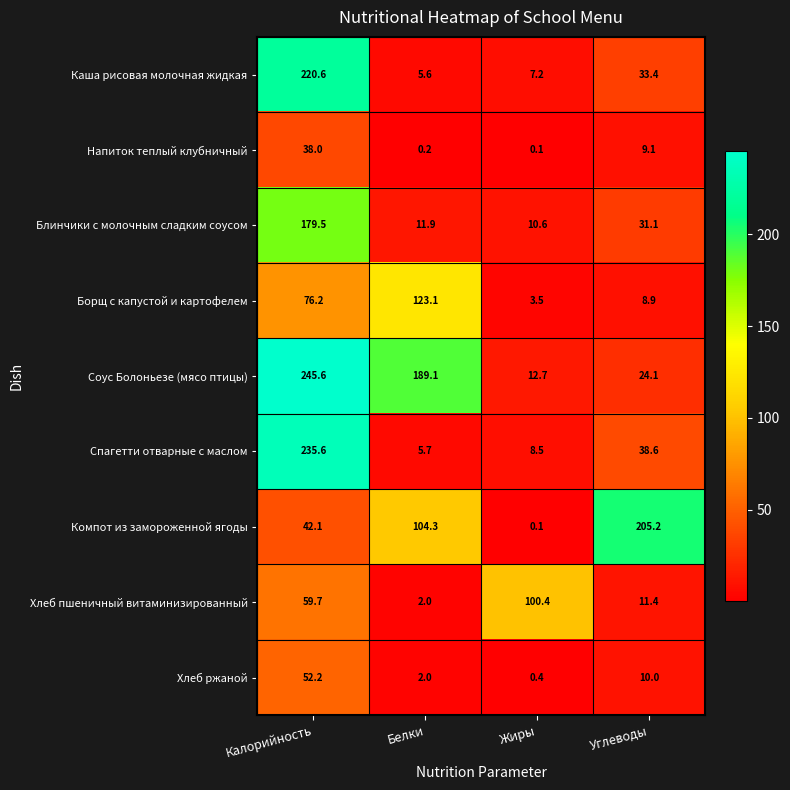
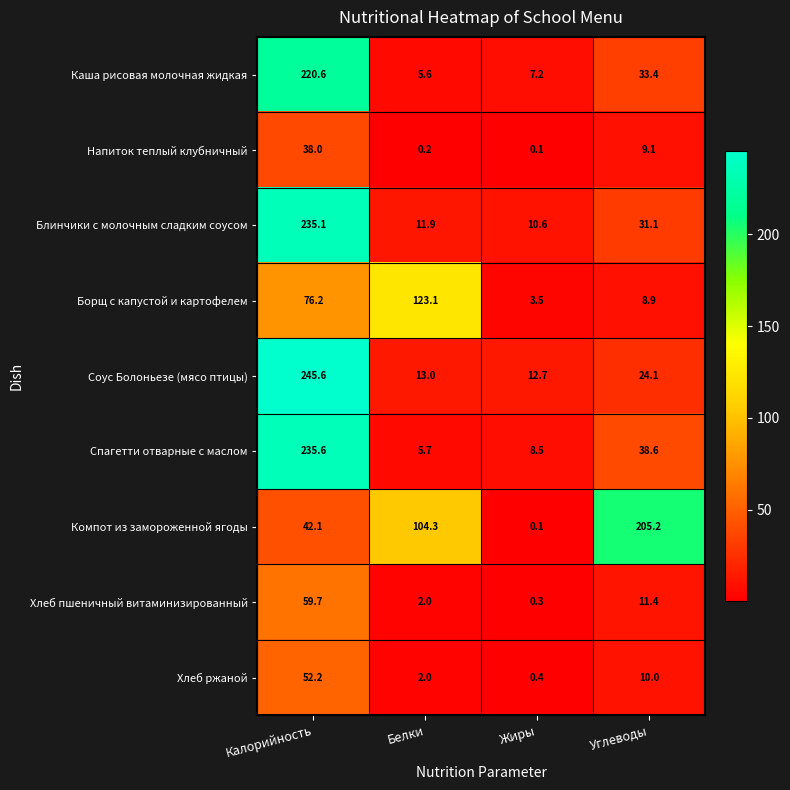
  {
    "Каша рисовая молочная жидкая": {
      "Калорийность": 220.6,
      "Белки": 5.6,
      "Жиры": 7.2,
      "Углеводы": 33.4
    },
    "Напиток теплый клубничный": {
      "Калорийность": 38.0,
      "Белки": 0.2,
      "Жиры": 0.1,
      "Углеводы": 9.1
    },
    "Блинчики с молочным сладким соусом": {
-     "Калорийность": 179.5,
+     "Калорийность": 235.1,
      "Белки": 11.9,
      "Жиры": 10.6,
      "Углеводы": 31.1
    },
    "Борщ с капустой и картофелем": {
      "Калорийность": 76.2,
      "Белки": 123.1,
      "Жиры": 3.5,
      "Углеводы": 8.9
    },
    "Соус Болоньезе (мясо птицы)": {
      "Калорийность": 245.6,
-     "Белки": 189.1,
+     "Белки": 13.0,
      "Жиры": 12.7,
      "Углеводы": 24.1
    },
    "Спагетти отварные с маслом": {
      "Калорийность": 235.6,
      "Белки": 5.7,
      "Жиры": 8.5,
      "Углеводы": 38.6
    },
    "Компот из замороженной ягоды": {
      "Калорийность": 42.1,
      "Белки": 104.3,
      "Жиры": 0.1,
      "Углеводы": 205.2
    },
    "Хлеб пшеничный витаминизированный": {
      "Калорийность": 59.7,
      "Белки": 2.0,
-     "Жиры": 100.4,
+     "Жиры": 0.3,
      "Углеводы": 11.4
    },
    "Хлеб ржаной": {
      "Калорийность": 52.2,
      "Белки": 2.0,
      "Жиры": 0.4,
      "Углеводы": 10.0
    }
  }
